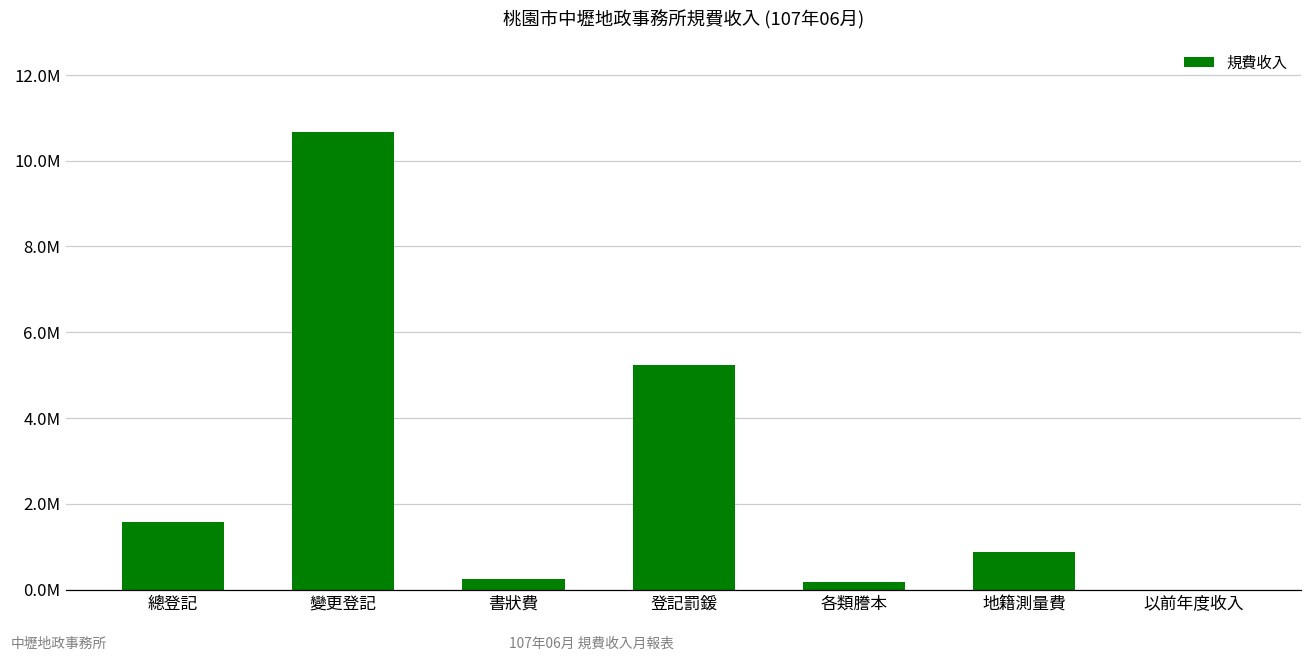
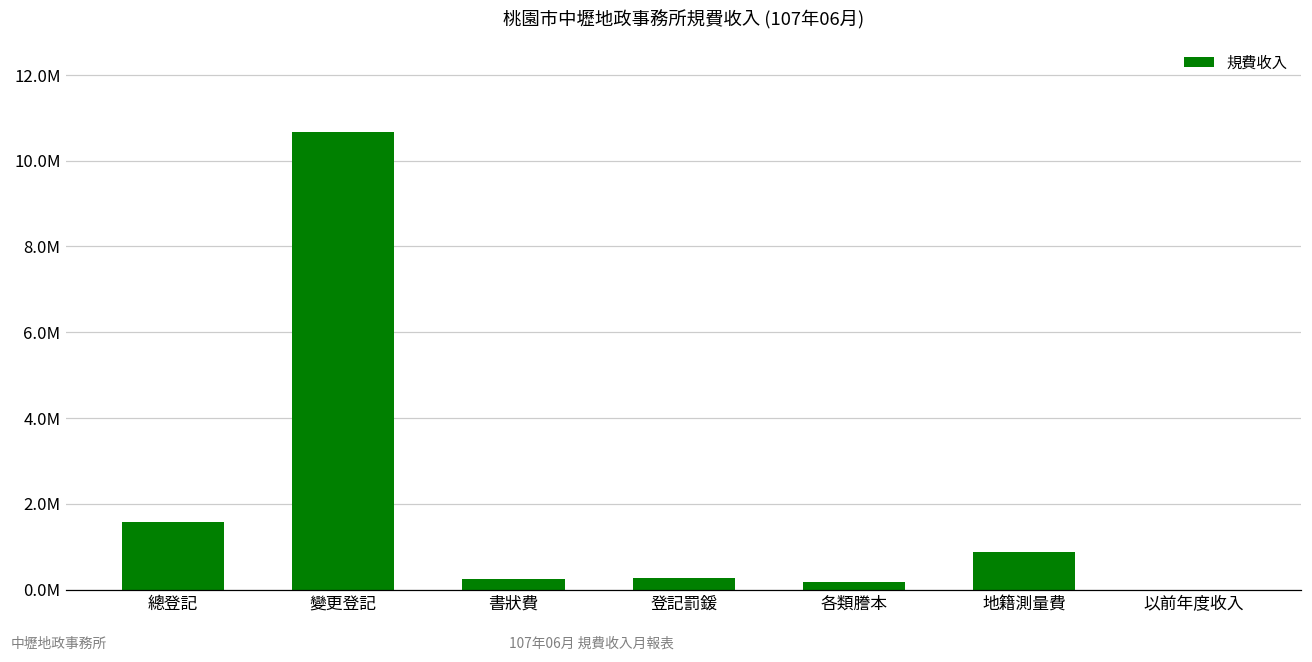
  {
    "總登記": 1600000,
    "變更登記": 10700000,
    "書狀費": 200000,
-   "登記罰鍰": 5200000,
+   "登記罰鍰": 300000,
    "各類謄本": 200000,
    "地籍測量費": 900000,
    "以前年度收入": 0
  }
